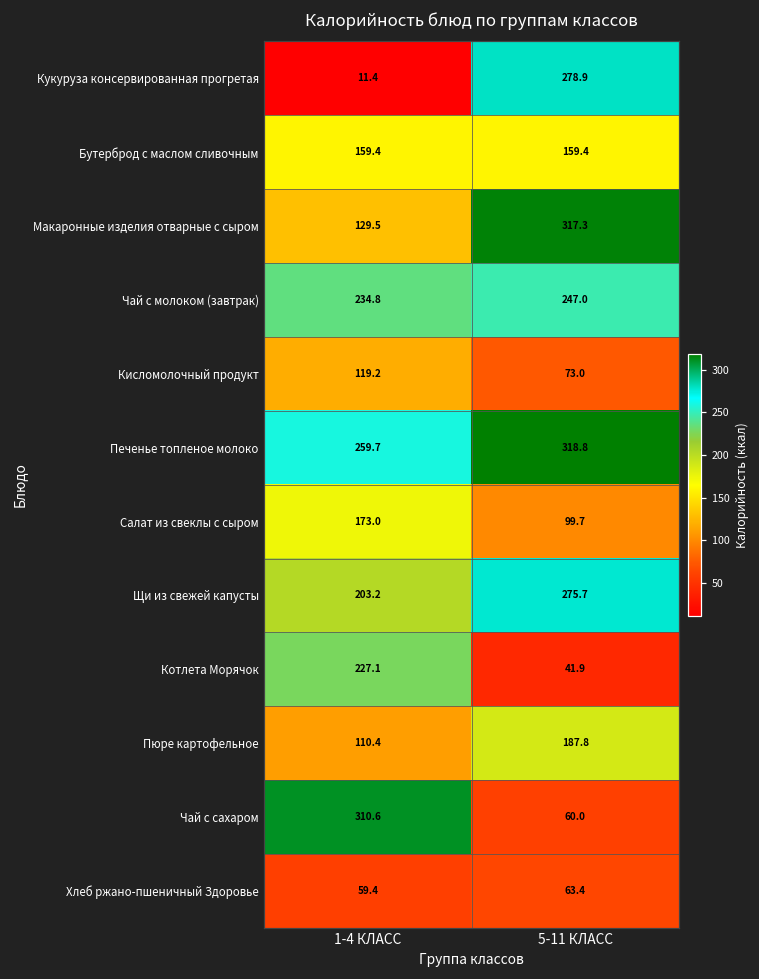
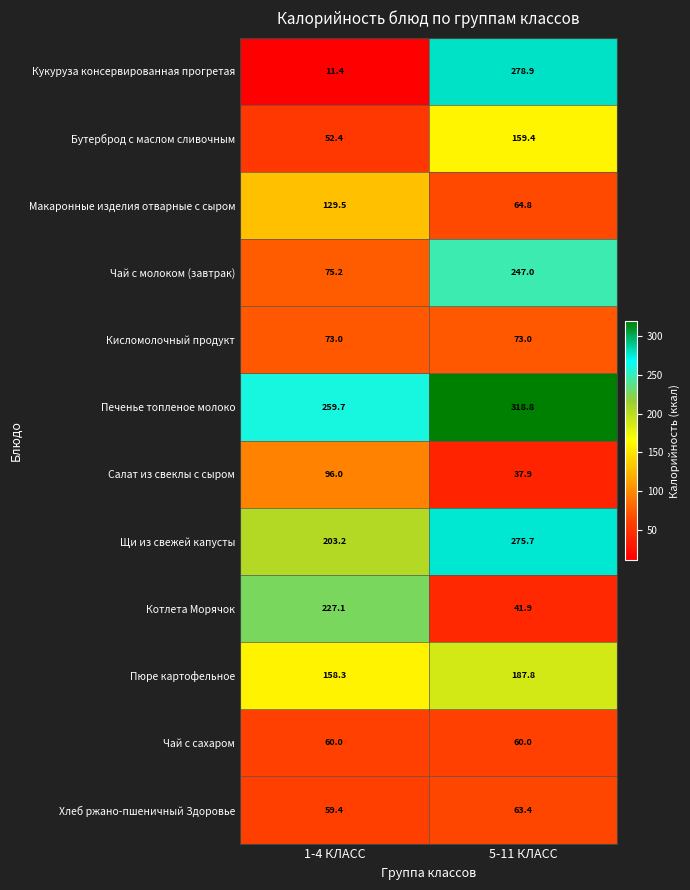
  {
    "Кукуруза консервированная прогретая": {
      "1-4 КЛАСС": 11.4,
      "5-11 КЛАСС": 278.9
    },
    "Бутерброд с маслом сливочным": {
-     "1-4 КЛАСС": 159.4,
+     "1-4 КЛАСС": 52.4,
      "5-11 КЛАСС": 159.4
    },
    "Макаронные изделия отварные с сыром": {
      "1-4 КЛАСС": 129.5,
-     "5-11 КЛАСС": 317.3
+     "5-11 КЛАСС": 64.8
    },
    "Чай с молоком (завтрак)": {
-     "1-4 КЛАСС": 234.8,
+     "1-4 КЛАСС": 75.2,
      "5-11 КЛАСС": 247.0
    },
    "Кисломолочный продукт": {
-     "1-4 КЛАСС": 119.2,
+     "1-4 КЛАСС": 73.0,
      "5-11 КЛАСС": 73.0
    },
    "Печенье топленое молоко": {
      "1-4 КЛАСС": 259.7,
      "5-11 КЛАСС": 318.8
    },
    "Салат из свеклы с сыром": {
-     "1-4 КЛАСС": 173.0,
-     "5-11 КЛАСС": 99.7
+     "1-4 КЛАСС": 96.0,
+     "5-11 КЛАСС": 37.9
    },
    "Щи из свежей капусты": {
      "1-4 КЛАСС": 203.2,
      "5-11 КЛАСС": 275.7
    },
    "Котлета Морячок": {
      "1-4 КЛАСС": 227.1,
      "5-11 КЛАСС": 41.9
    },
    "Пюре картофельное": {
-     "1-4 КЛАСС": 110.4,
+     "1-4 КЛАСС": 158.3,
      "5-11 КЛАСС": 187.8
    },
    "Чай с сахаром": {
-     "1-4 КЛАСС": 310.6,
+     "1-4 КЛАСС": 60.0,
      "5-11 КЛАСС": 60.0
    },
    "Хлеб ржано-пшеничный Здоровье": {
      "1-4 КЛАСС": 59.4,
      "5-11 КЛАСС": 63.4
    }
  }
